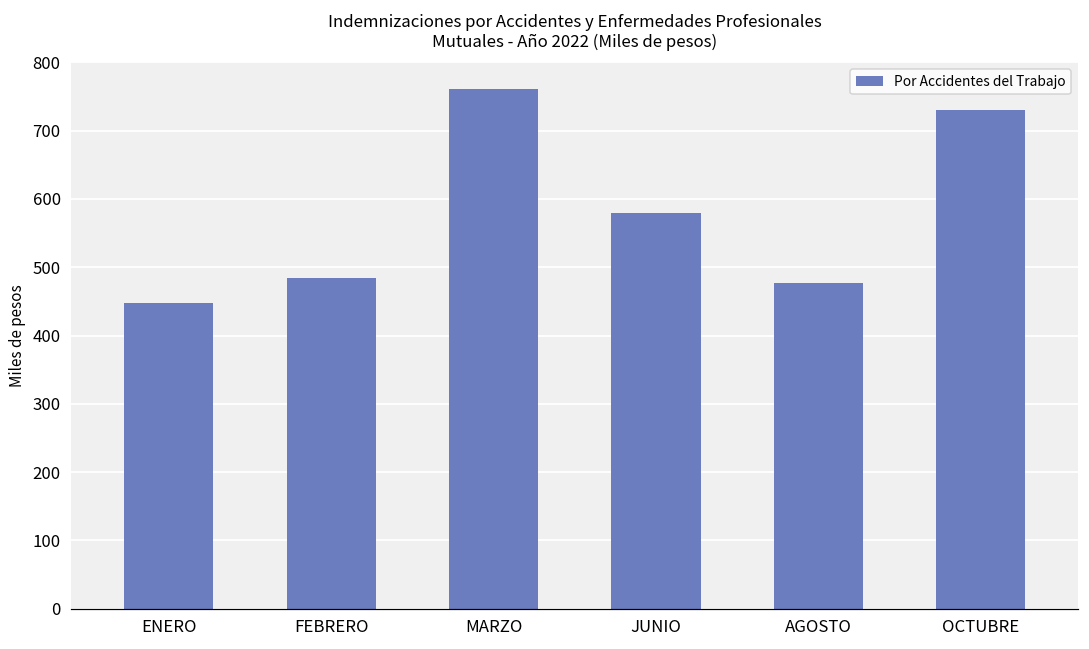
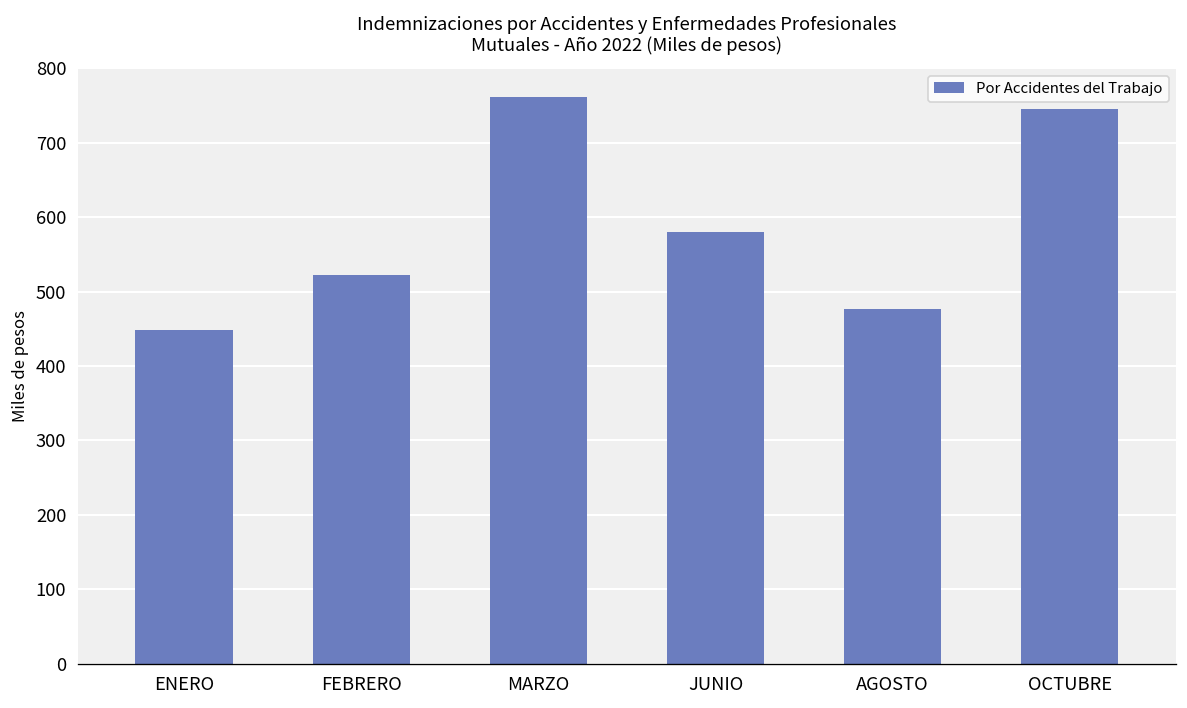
  {
    "ENERO": 450,
-   "FEBRERO": 480,
+   "FEBRERO": 520,
    "MARZO": 760,
    "JUNIO": 580,
    "AGOSTO": 480,
-   "OCTUBRE": 730
+   "OCTUBRE": 740
  }
